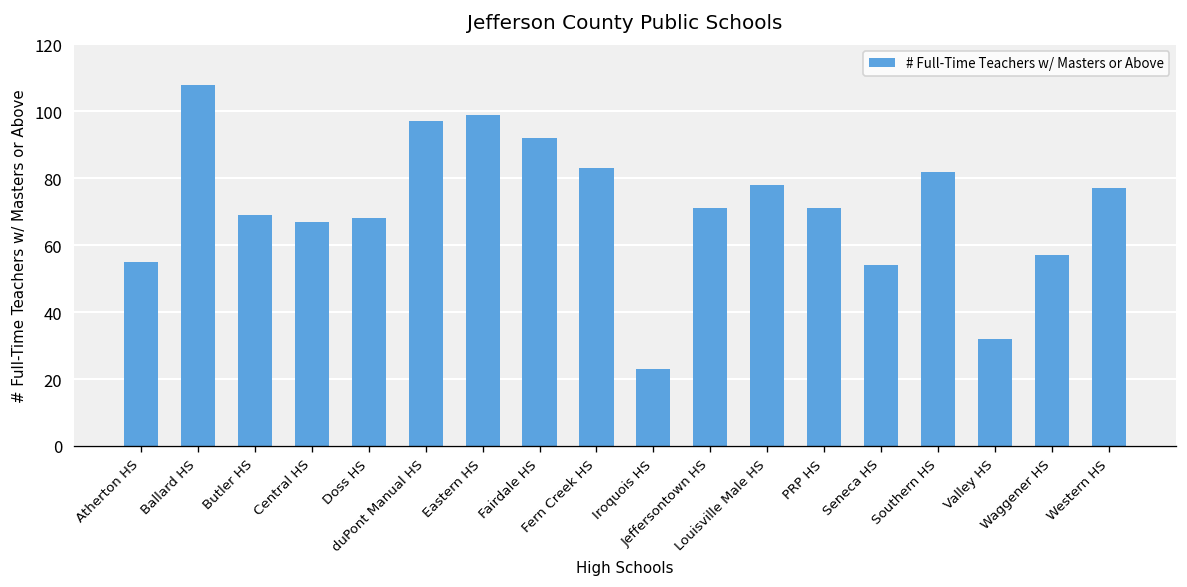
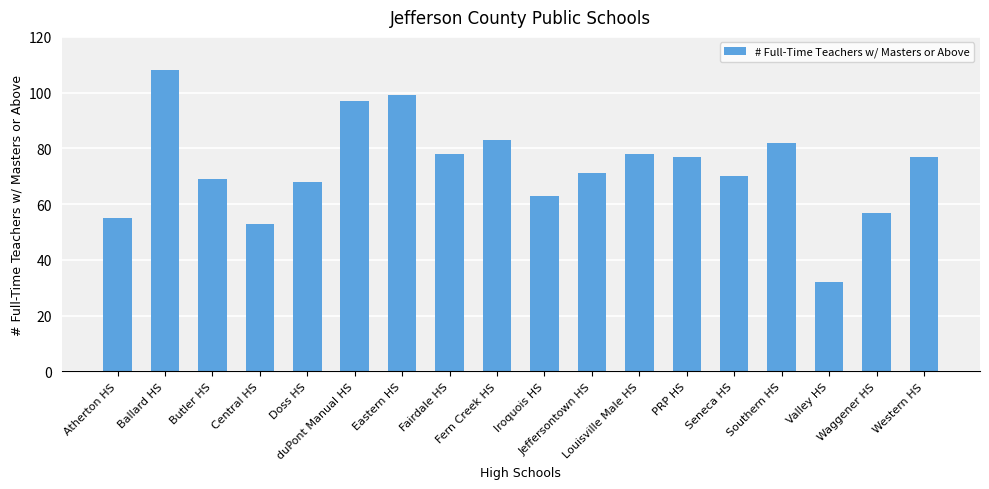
  {
    "Atherton HS": 55,
    "Ballard HS": 108,
    "Butler HS": 69,
-   "Central HS": 67,
+   "Central HS": 53,
    "Doss HS": 68,
    "duPont Manual HS": 97,
    "Eastern HS": 99,
-   "Fairdale HS": 92,
+   "Fairdale HS": 78,
    "Fern Creek HS": 83,
-   "Iroquois HS": 23,
+   "Iroquois HS": 63,
    "Jeffersontown HS": 71,
    "Louisville Male HS": 78,
-   "PRP HS": 71,
-   "Seneca HS": 54,
+   "PRP HS": 77,
+   "Seneca HS": 70,
    "Southern HS": 82,
    "Valley HS": 32,
    "Waggener HS": 57,
    "Western HS": 77
  }
